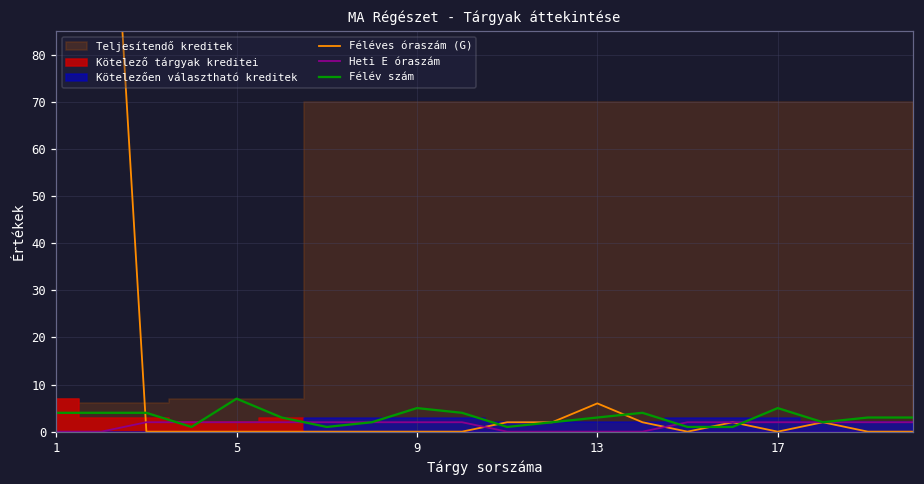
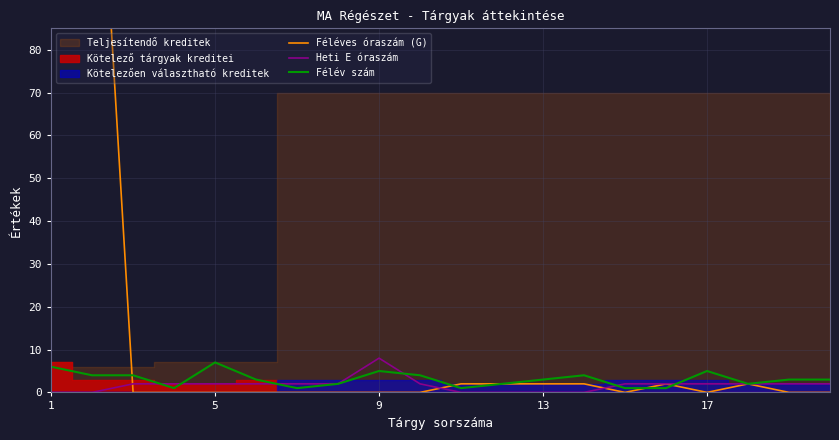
  {
    "Féléves óraszám (G)": {
      "5": 0,
      "9": 0,
-     "13": 6,
+     "13": 2,
      "17": 0
    },
    "Heti E óraszám": {
      "5": 2,
-     "9": 2,
+     "9": 8,
      "13": 0,
      "17": 2
    },
    "Félév szám": {
-     "1": 4,
+     "1": 6,
      "5": 7,
      "9": 5,
      "13": 3,
      "17": 5
    }
  }
